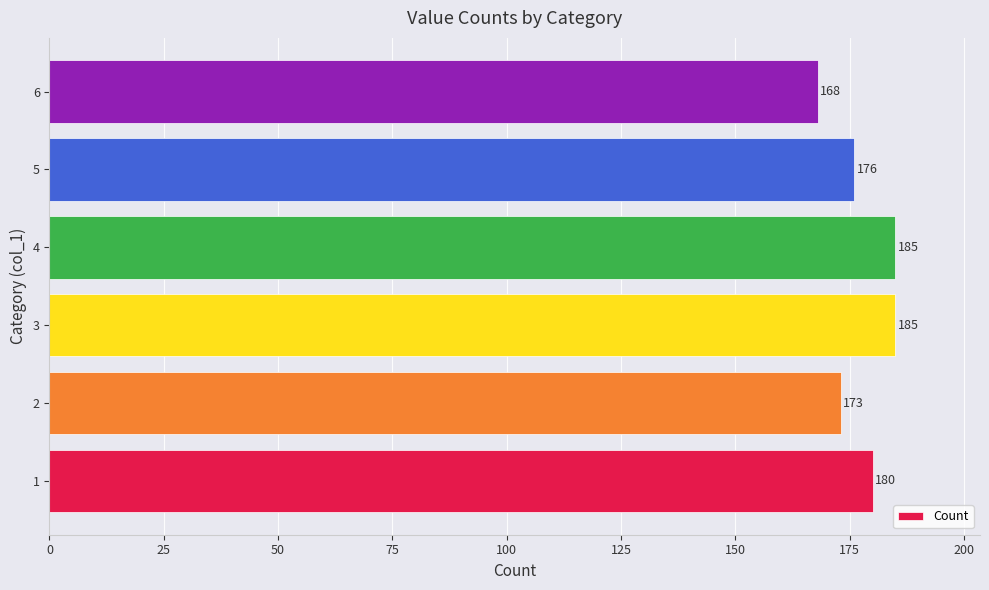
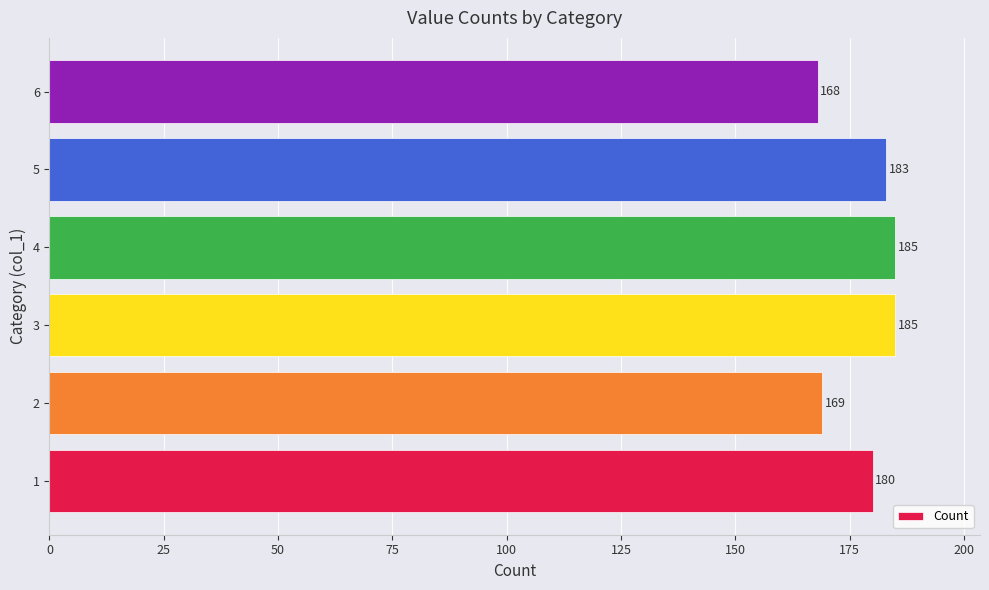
  {
    "6": 168,
-   "5": 176,
+   "5": 183,
    "4": 185,
    "3": 185,
-   "2": 173,
+   "2": 169,
    "1": 180
  }
